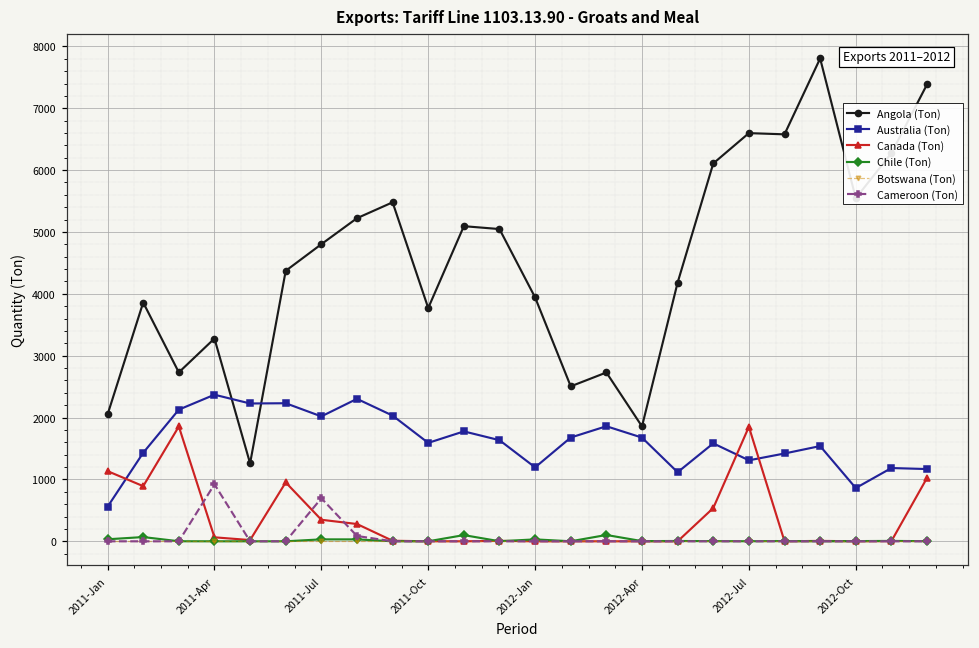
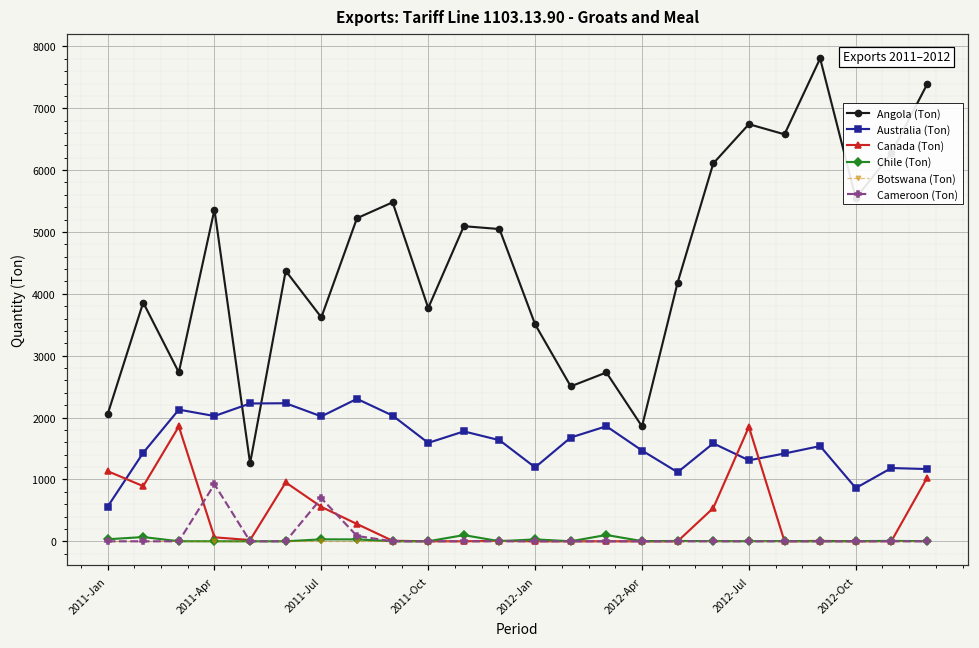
  {
    "Angola (Ton)": {
      "2011-Jan": 2100,
-     "2011-Apr": 3300,
-     "2011-Jul": 4800,
+     "2011-Apr": 5400,
+     "2011-Jul": 3600,
      "2011-Oct": 3800,
-     "2012-Jan": 3900,
+     "2012-Jan": 3500,
      "2012-Apr": 1900,
-     "2012-Jul": 6600
+     "2012-Jul": 6700
    },
    "Australia (Ton)": {
      "2011-Jan": 600,
-     "2011-Apr": 2400,
+     "2011-Apr": 2000,
      "2011-Jul": 2000,
      "2011-Oct": 1600,
      "2012-Jan": 1200,
-     "2012-Apr": 1700,
+     "2012-Apr": 1500,
      "2012-Jul": 1300,
      "2012-Oct": 900
    },
    "Canada (Ton)": {
      "2011-Jan": 1100,
      "2011-Apr": 100,
-     "2011-Jul": 300,
+     "2011-Jul": 600,
      "2012-Jul": 1900
    },
    "Cameroon (Ton)": {
      "2011-Apr": 900,
      "2011-Jul": 700
    }
  }
